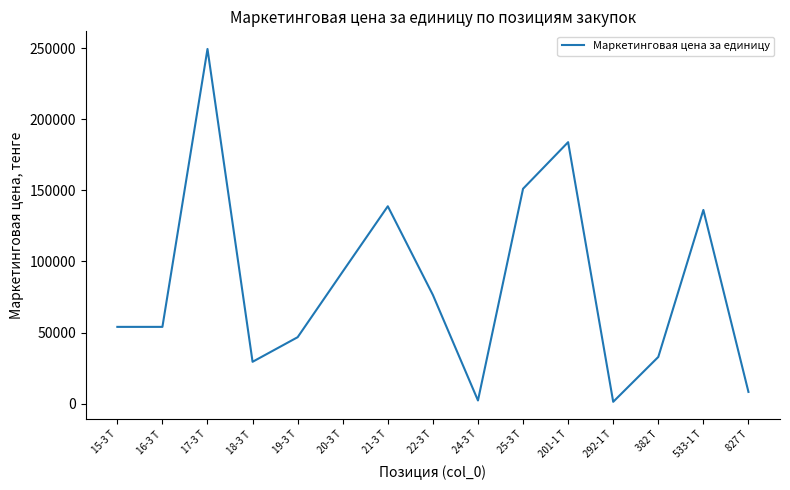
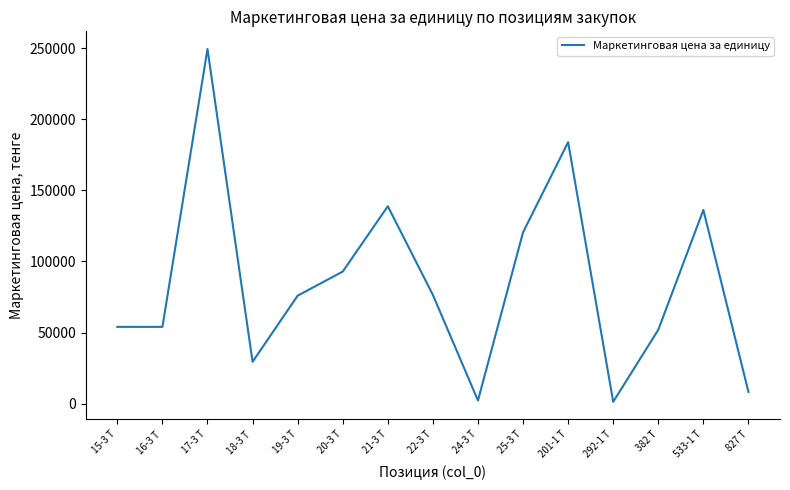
  {
    "15-3 Т": 54000,
    "16-3 Т": 54000,
    "17-3 Т": 249000,
    "18-3 Т": 29000,
-   "19-3 Т": 47000,
+   "19-3 Т": 76000,
    "20-3 Т": 93000,
    "21-3 Т": 139000,
    "22-3 Т": 76000,
    "24-3 Т": 2000,
-   "25-3 Т": 151000,
+   "25-3 Т": 120000,
    "201-1 Т": 184000,
    "292-1 Т": 1000,
-   "382 Т": 33000,
+   "382 Т": 52000,
    "533-1 Т": 136000,
    "827 Т": 8000
  }
